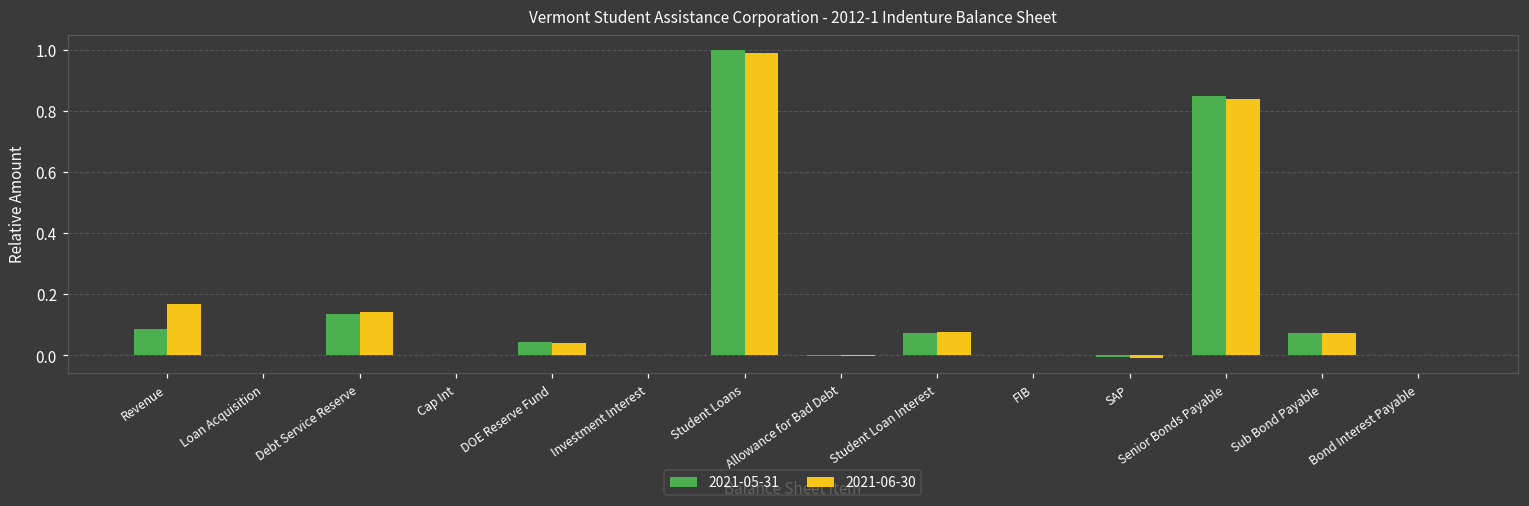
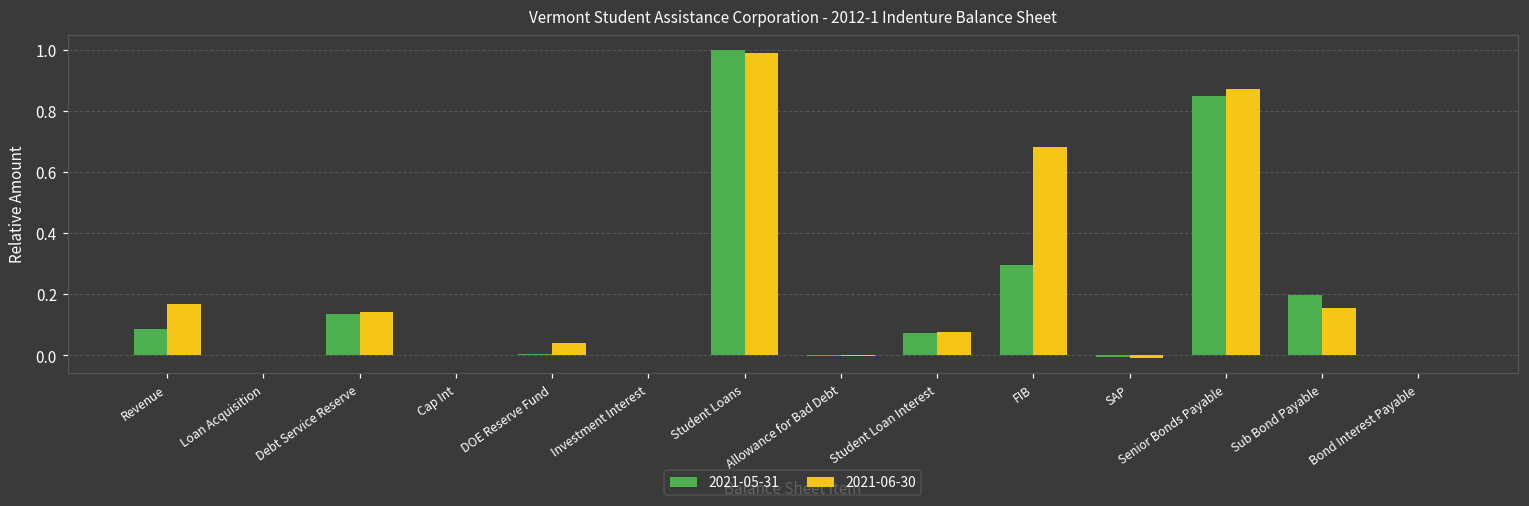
  {
    "2021-05-31": {
      "Revenue": 0.09,
      "Loan Acquisition": 0.00,
      "Debt Service Reserve": 0.13,
      "Cap Int": 0.00,
-     "DOE Reserve Fund": 0.04,
+     "DOE Reserve Fund": 0.01,
      "Investment Interest": 0.00,
      "Student Loans": 1.00,
      "Student Loan Interest": 0.07,
-     "FIB": 0.00,
+     "FIB": 0.30,
      "Senior Bonds Payable": 0.85,
-     "Sub Bond Payable": 0.07
+     "Sub Bond Payable": 0.20
    },
    "2021-06-30": {
      "Revenue": 0.17,
      "Loan Acquisition": 0.00,
      "Debt Service Reserve": 0.14,
      "Cap Int": 0.00,
      "DOE Reserve Fund": 0.04,
      "Investment Interest": 0.00,
      "Student Loans": 0.99,
      "Student Loan Interest": 0.07,
-     "FIB": 0.00,
-     "Senior Bonds Payable": 0.84,
-     "Sub Bond Payable": 0.07
+     "FIB": 0.68,
+     "Senior Bonds Payable": 0.87,
+     "Sub Bond Payable": 0.15
    }
  }
